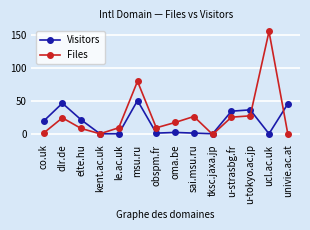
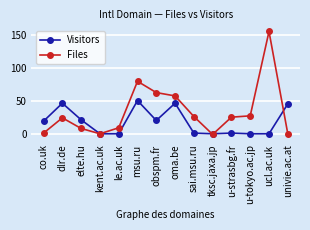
  {
    "Visitors": {
      "co.uk": 20,
      "dlr.de": 50,
      "elte.hu": 20,
      "le.ac.uk": 0,
      "msu.ru": 50,
-     "obspm.fr": 0,
-     "oma.be": 0,
+     "obspm.fr": 20,
+     "oma.be": 50,
      "sai.msu.ru": 0,
-     "u-strasbg.fr": 40,
-     "u-tokyo.ac.jp": 40,
+     "u-strasbg.fr": 0,
+     "u-tokyo.ac.jp": 0,
      "ucl.ac.uk": 0,
      "univie.ac.at": 50
    },
    "Files": {
      "co.uk": 0,
      "dlr.de": 30,
      "elte.hu": 10,
      "le.ac.uk": 10,
      "msu.ru": 80,
-     "obspm.fr": 10,
-     "oma.be": 20,
+     "obspm.fr": 60,
+     "oma.be": 60,
      "sai.msu.ru": 30,
      "u-strasbg.fr": 30,
      "u-tokyo.ac.jp": 30,
      "ucl.ac.uk": 160,
      "univie.ac.at": 0
    }
  }
